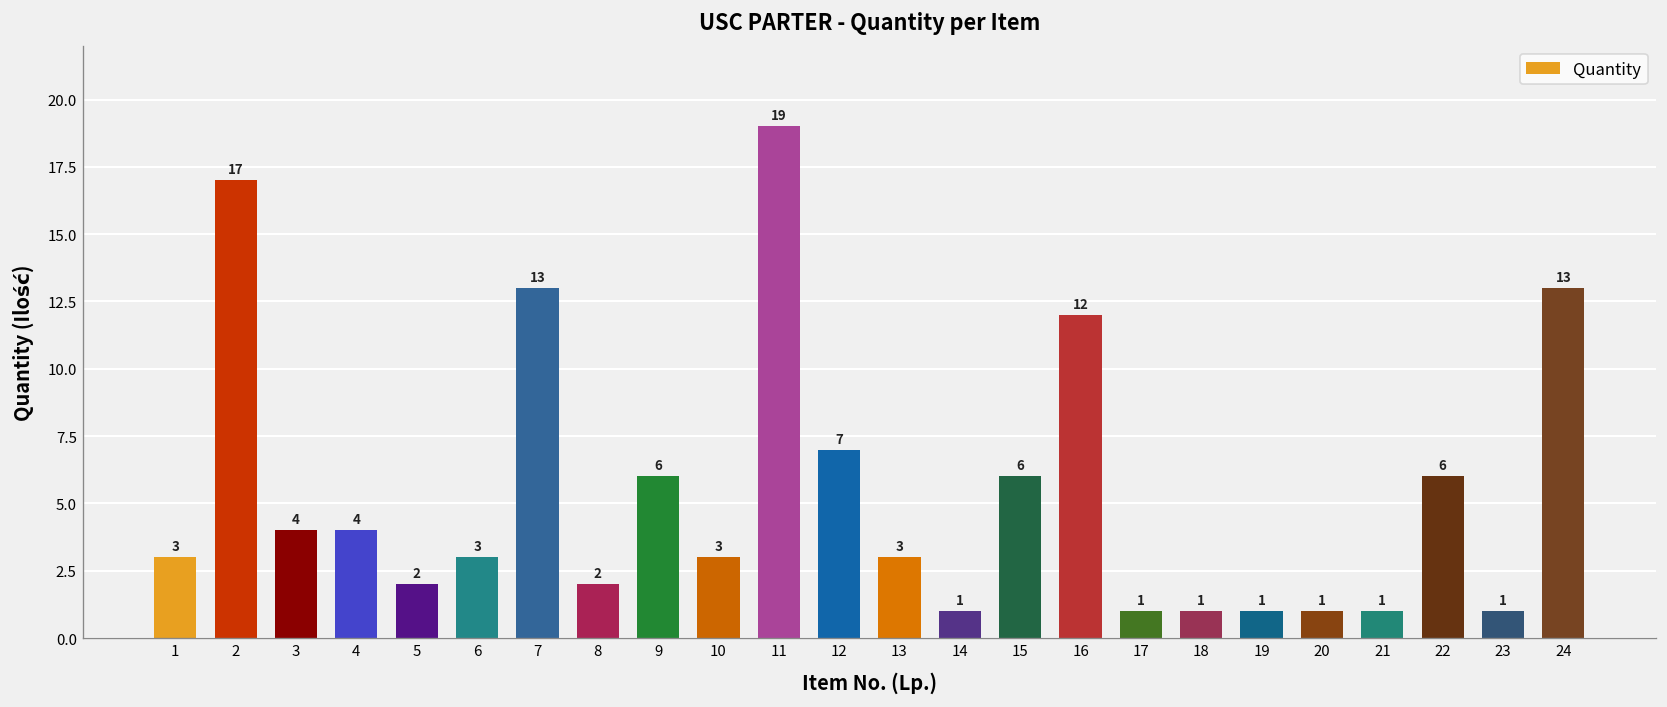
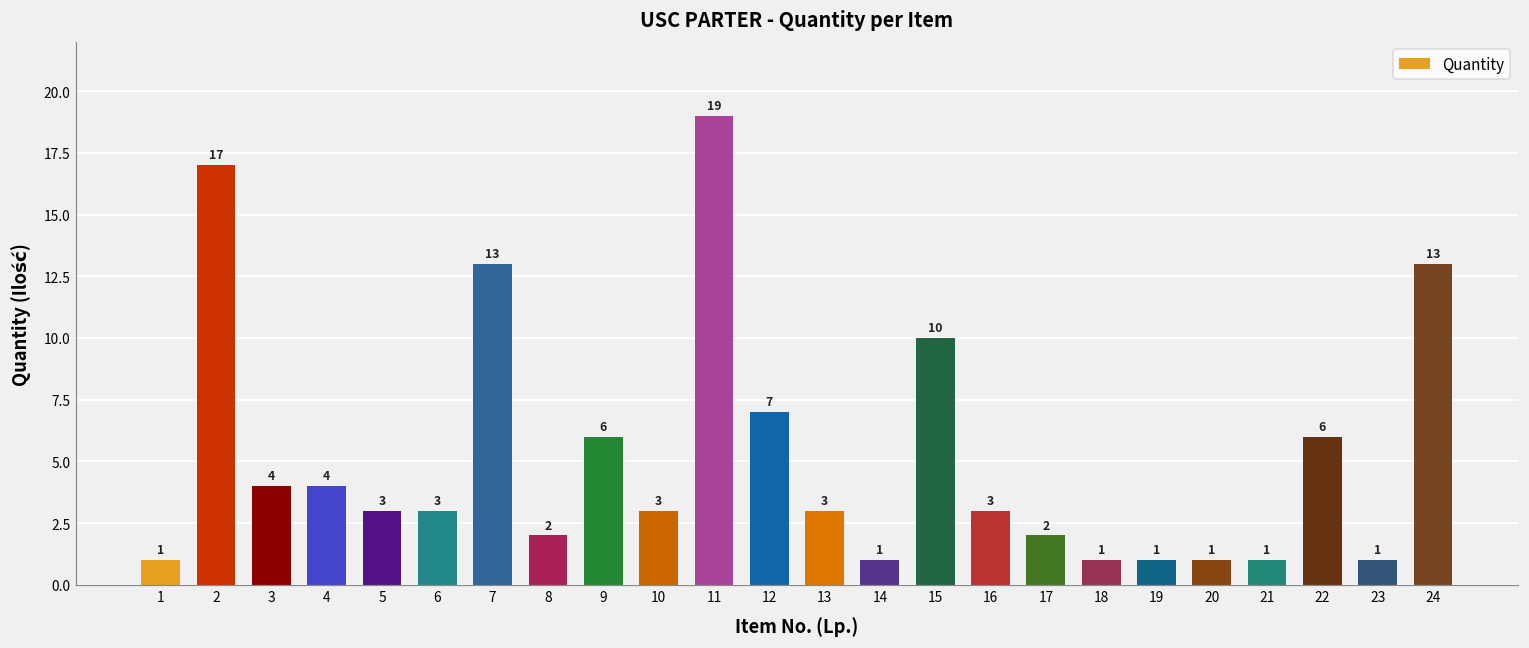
  {
-   "1": 3,
+   "1": 1,
    "2": 17,
    "3": 4,
    "4": 4,
-   "5": 2,
+   "5": 3,
    "6": 3,
    "7": 13,
    "8": 2,
    "9": 6,
    "10": 3,
    "11": 19,
    "12": 7,
    "13": 3,
    "14": 1,
-   "15": 6,
-   "16": 12,
-   "17": 1,
+   "15": 10,
+   "16": 3,
+   "17": 2,
    "18": 1,
    "19": 1,
    "20": 1,
    "21": 1,
    "22": 6,
    "23": 1,
    "24": 13
  }
